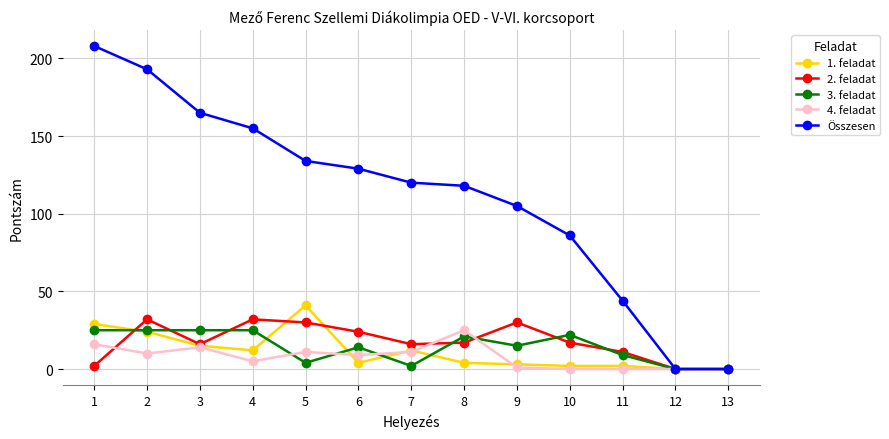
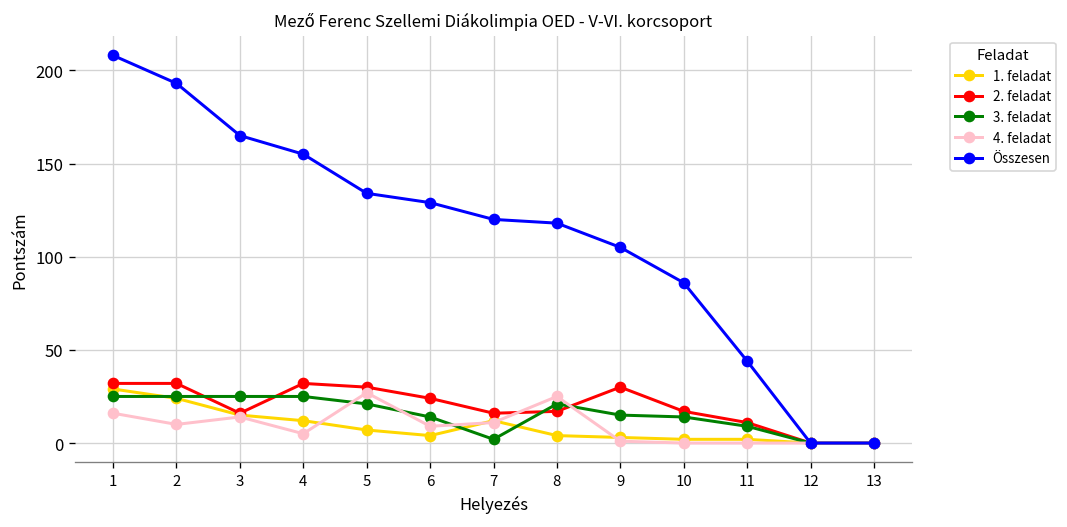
  {
    "1. feladat": {
      "1": 29,
      "4": 12,
-     "5": 41,
+     "5": 7,
      "6": 4,
      "8": 4,
      "9": 3,
      "10": 2,
      "11": 2
    },
    "2. feladat": {
-     "1": 2,
+     "1": 32,
      "2": 32,
      "4": 32,
      "5": 30,
      "6": 24,
      "7": 16,
      "8": 17,
      "9": 30,
      "10": 17,
      "11": 11
    },
    "3. feladat": {
      "1": 25,
      "3": 25,
      "4": 25,
-     "5": 4,
+     "5": 21,
      "6": 14,
      "7": 2,
      "8": 21,
      "9": 15,
-     "10": 22,
+     "10": 14,
      "11": 9
    },
    "4. feladat": {
      "1": 16,
      "2": 10,
      "4": 5,
-     "5": 11,
+     "5": 27,
      "6": 9,
      "8": 25,
      "9": 1,
      "10": 0,
      "11": 0
    },
    "Összesen": {
      "1": 208,
      "2": 193,
      "3": 165,
      "4": 155,
      "5": 134,
      "6": 129,
      "7": 120,
      "8": 118,
      "9": 105,
      "10": 86,
      "11": 44
    }
  }
